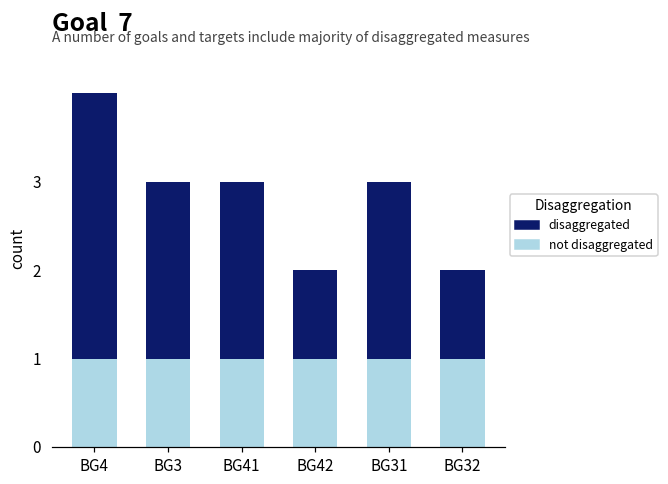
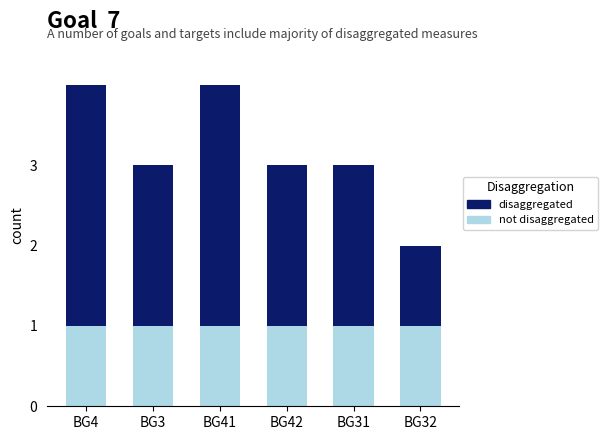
  {
    "not disaggregated": {
      "BG4": 1,
      "BG3": 1,
      "BG41": 1,
      "BG42": 1,
      "BG31": 1,
      "BG32": 1
    },
    "disaggregated": {
      "BG4": 3,
      "BG3": 2,
-     "BG41": 2,
-     "BG42": 1,
+     "BG41": 3,
+     "BG42": 2,
      "BG31": 2,
      "BG32": 1
    }
  }
